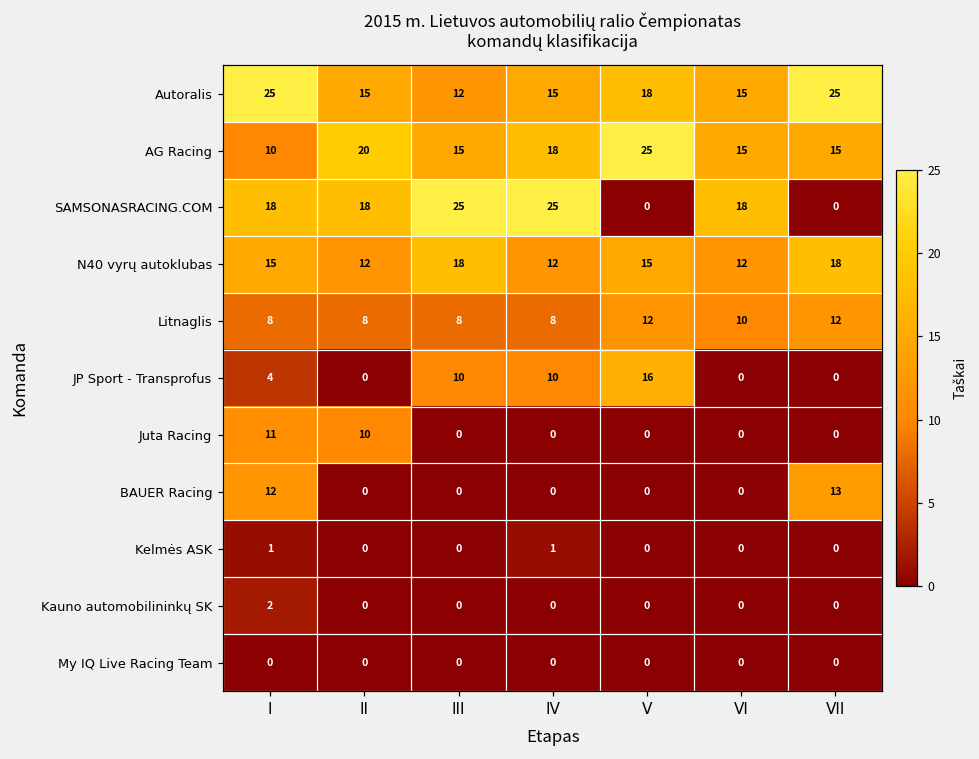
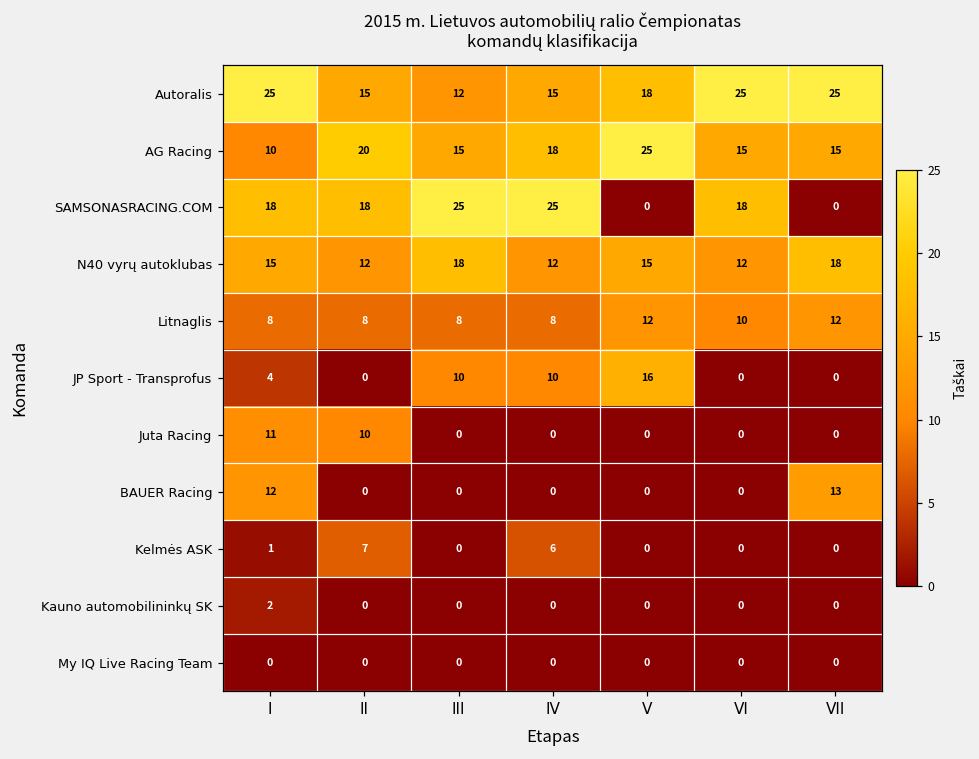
  {
    "Autoralis": {
      "I": 25,
      "II": 15,
      "III": 12,
      "IV": 15,
      "V": 18,
-     "VI": 15,
+     "VI": 25,
      "VII": 25
    },
    "AG Racing": {
      "I": 10,
      "II": 20,
      "III": 15,
      "IV": 18,
      "V": 25,
      "VI": 15,
      "VII": 15
    },
    "SAMSONASRACING.COM": {
      "I": 18,
      "II": 18,
      "III": 25,
      "IV": 25,
      "V": 0,
      "VI": 18,
      "VII": 0
    },
    "N40 vyrų autoklubas": {
      "I": 15,
      "II": 12,
      "III": 18,
      "IV": 12,
      "V": 15,
      "VI": 12,
      "VII": 18
    },
    "Litnaglis": {
      "I": 8,
      "II": 8,
      "III": 8,
      "IV": 8,
      "V": 12,
      "VI": 10,
      "VII": 12
    },
    "JP Sport - Transprofus": {
      "I": 4,
      "II": 0,
      "III": 10,
      "IV": 10,
      "V": 16,
      "VI": 0,
      "VII": 0
    },
    "Juta Racing": {
      "I": 11,
      "II": 10,
      "III": 0,
      "IV": 0,
      "V": 0,
      "VI": 0,
      "VII": 0
    },
    "BAUER Racing": {
      "I": 12,
      "II": 0,
      "III": 0,
      "IV": 0,
      "V": 0,
      "VI": 0,
      "VII": 13
    },
    "Kelmės ASK": {
      "I": 1,
-     "II": 0,
+     "II": 7,
      "III": 0,
-     "IV": 1,
+     "IV": 6,
      "V": 0,
      "VI": 0,
      "VII": 0
    },
    "Kauno automobilininkų SK": {
      "I": 2,
      "II": 0,
      "III": 0,
      "IV": 0,
      "V": 0,
      "VI": 0,
      "VII": 0
    },
    "My IQ Live Racing Team": {
      "I": 0,
      "II": 0,
      "III": 0,
      "IV": 0,
      "V": 0,
      "VI": 0,
      "VII": 0
    }
  }
